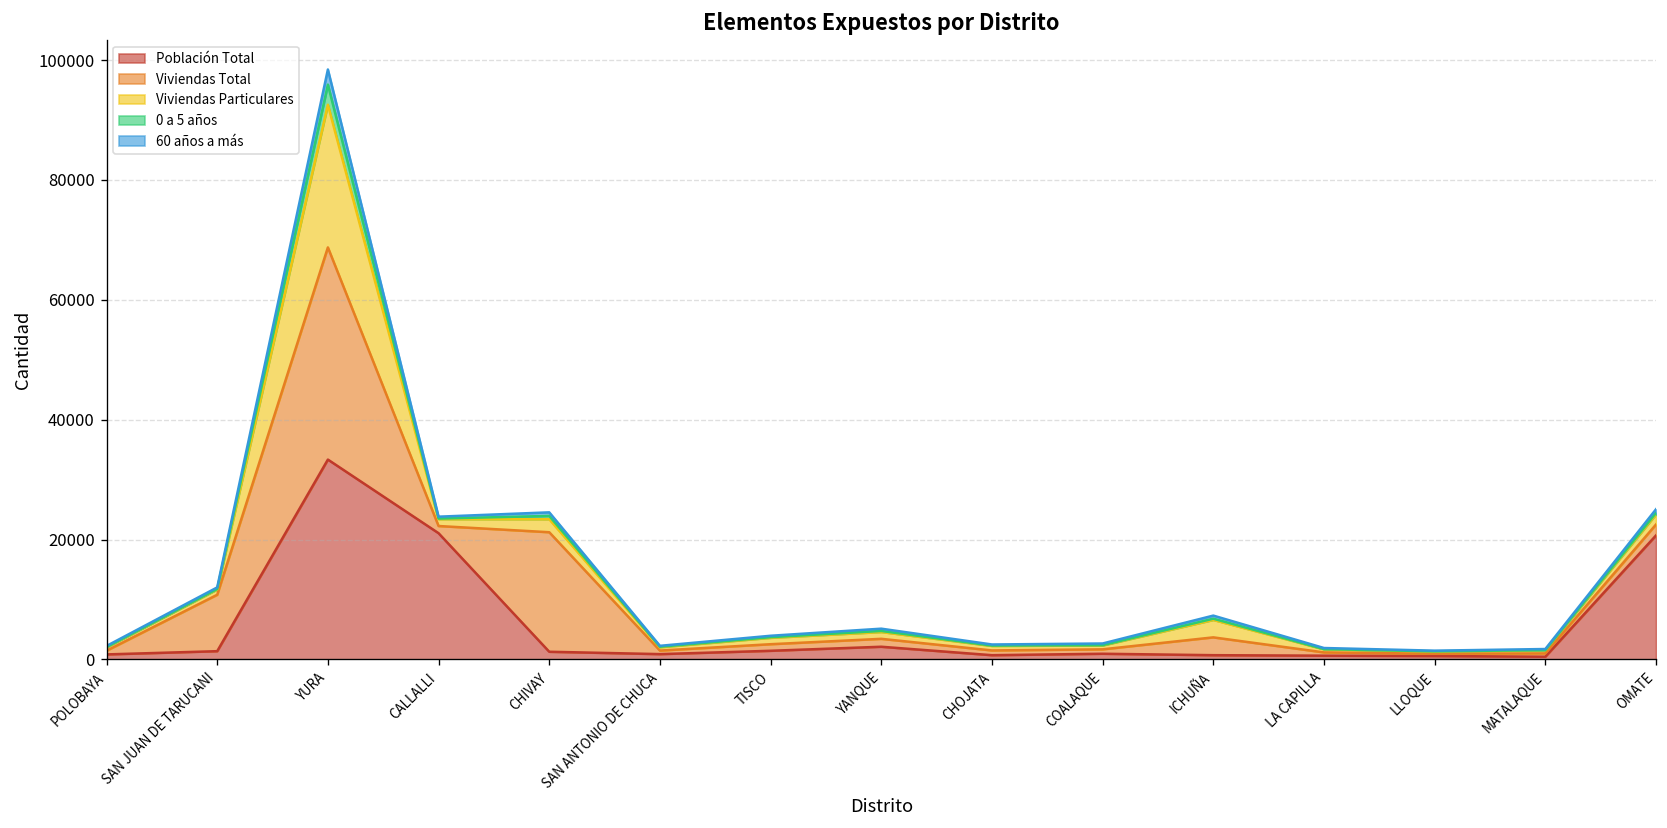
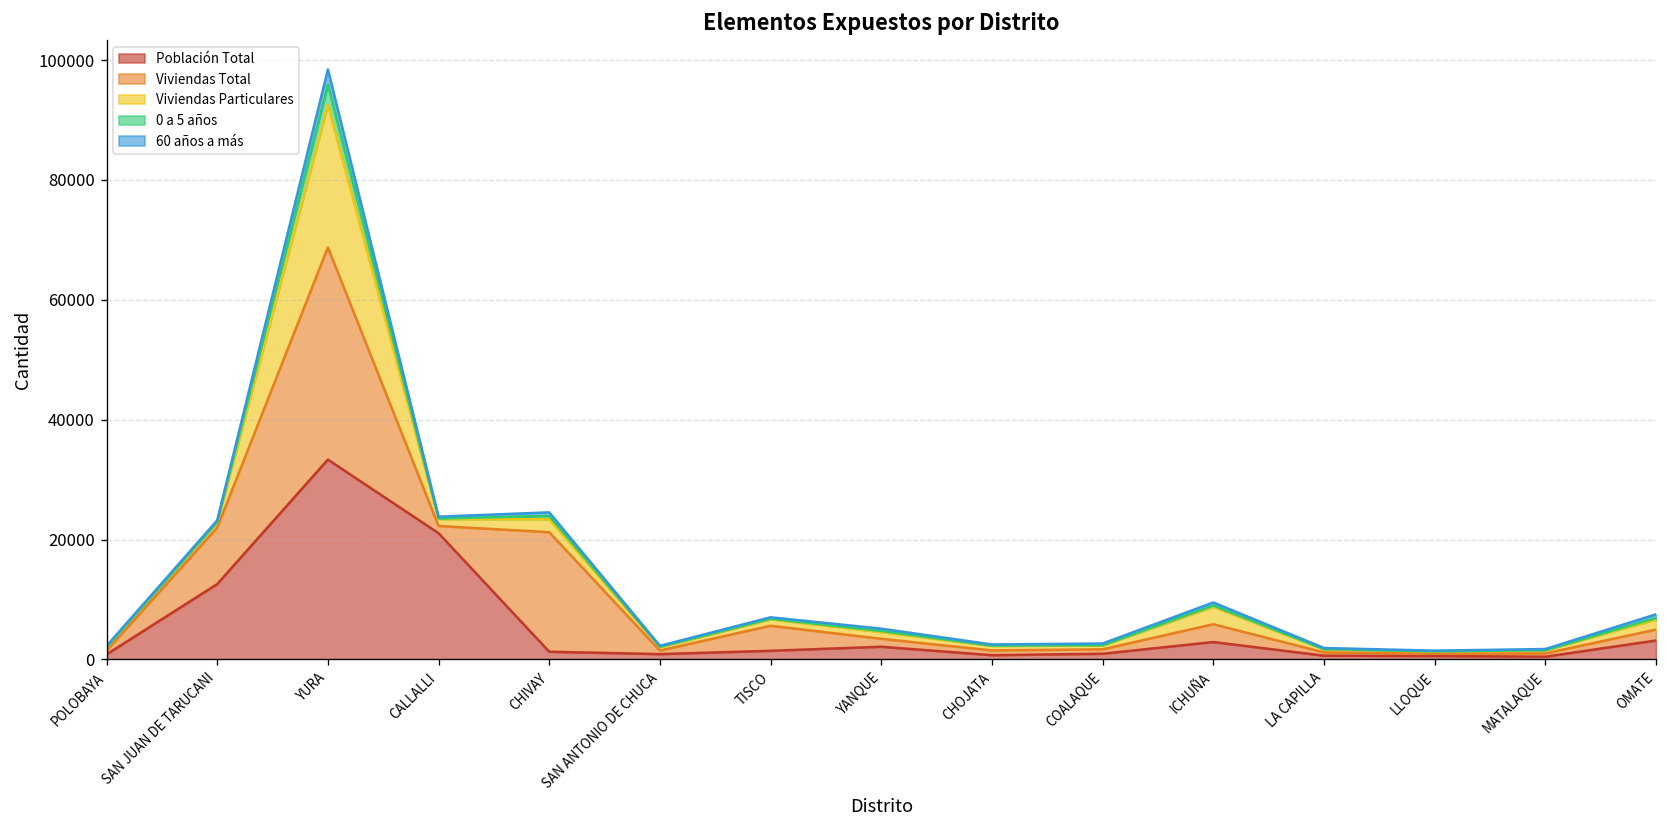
  {
    "Población Total": {
      "POLOBAYA": 1000,
-     "SAN JUAN DE TARUCANI": 1000,
+     "SAN JUAN DE TARUCANI": 13000,
      "YURA": 33000,
      "CALLALLI": 21000,
      "CHIVAY": 1000,
      "SAN ANTONIO DE CHUCA": 1000,
      "TISCO": 1000,
      "YANQUE": 2000,
      "CHOJATA": 1000,
      "COALAQUE": 1000,
-     "ICHUÑA": 1000,
+     "ICHUÑA": 3000,
      "LA CAPILLA": 1000,
      "MATALAQUE": 0,
-     "OMATE": 21000
+     "OMATE": 3000
    },
    "Viviendas Total": {
      "POLOBAYA": 1000,
      "SAN JUAN DE TARUCANI": 9000,
      "YURA": 35000,
      "CALLALLI": 1000,
      "CHIVAY": 20000,
      "SAN ANTONIO DE CHUCA": 1000,
-     "TISCO": 1000,
+     "TISCO": 4000,
      "YANQUE": 1000,
      "CHOJATA": 1000,
      "COALAQUE": 1000,
      "ICHUÑA": 3000,
      "LA CAPILLA": 1000,
      "MATALAQUE": 1000,
      "OMATE": 2000
    },
    "Viviendas Particulares": {
      "YURA": 24000,
      "CHIVAY": 2000
    },
    "0 a 5 años": {
      "YURA": 3000,
      "CHIVAY": 1000
    },
    "60 años a más": {
      "YURA": 3000,
      "CHIVAY": 1000,
      "OMATE": 1000
    }
  }
